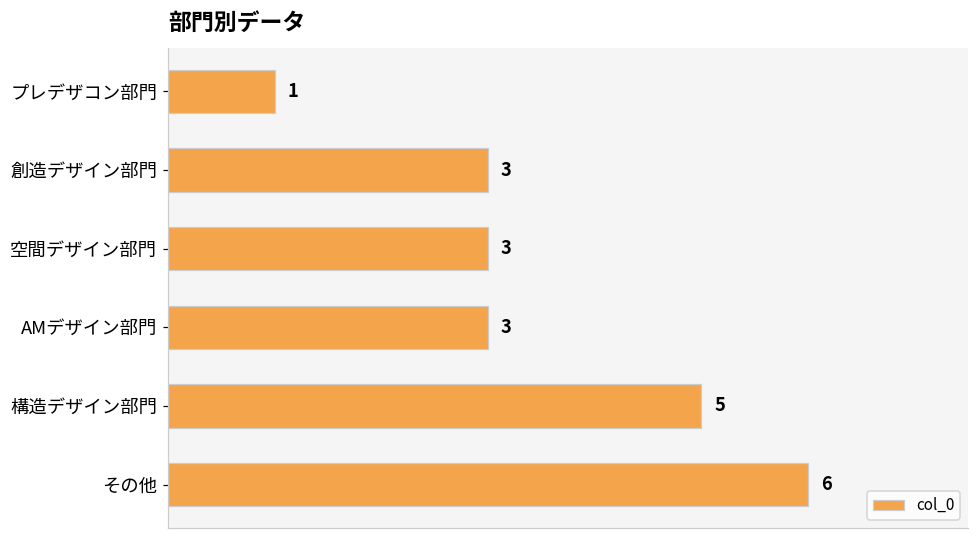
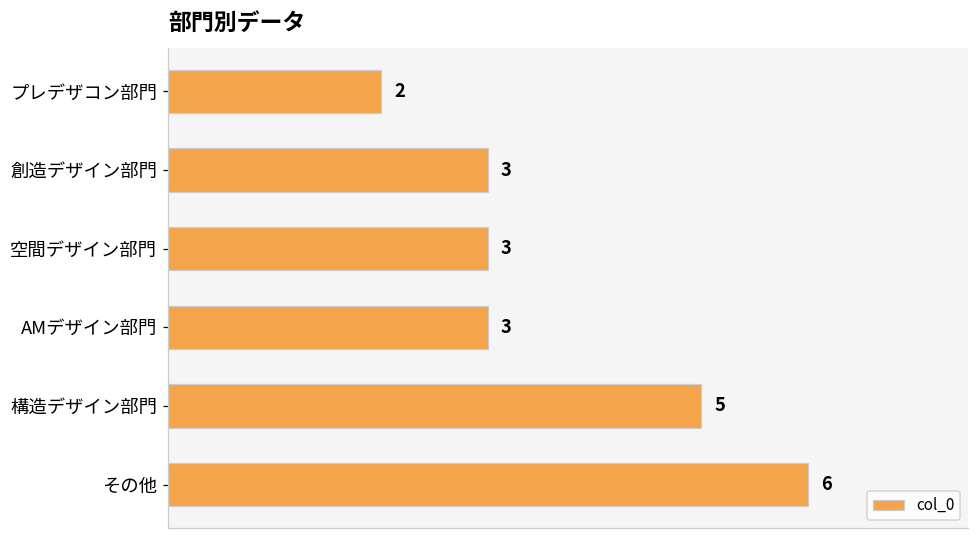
  {
-   "プレデザコン部門": 1,
+   "プレデザコン部門": 2,
    "創造デザイン部門": 3,
    "空間デザイン部門": 3,
    "AMデザイン部門": 3,
    "構造デザイン部門": 5,
    "その他": 6
  }
